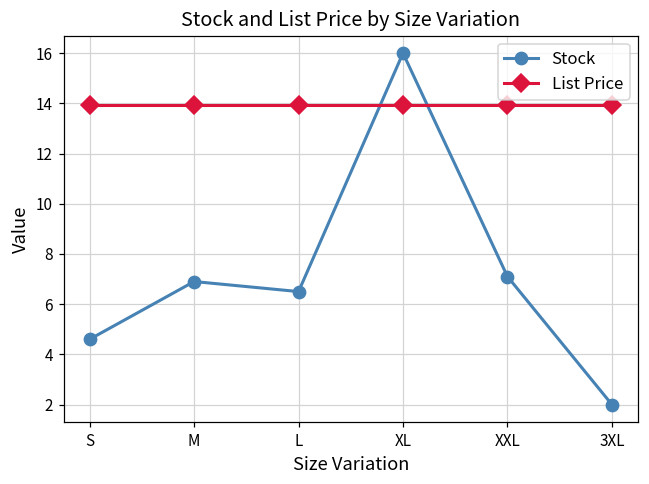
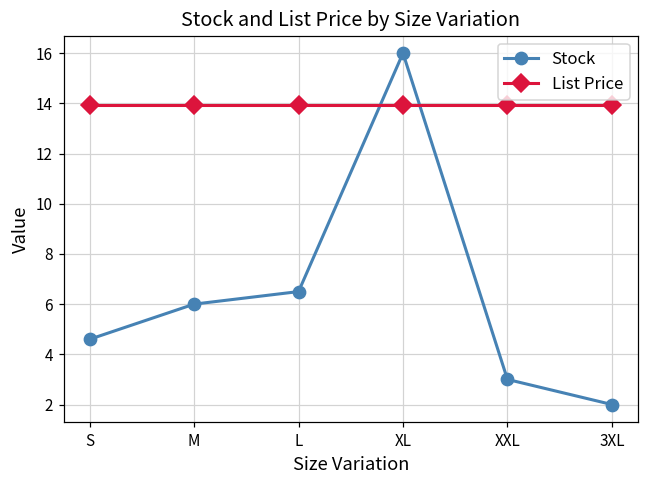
  {
    "Stock": {
      "S": 4.6,
-     "M": 6.9,
+     "M": 6.0,
      "L": 6.5,
      "XL": 16.0,
-     "XXL": 7.1,
+     "XXL": 3.0,
      "3XL": 2.0
    },
    "List Price": {
      "S": 14.0,
      "M": 14.0,
      "L": 14.0,
      "XL": 14.0,
      "XXL": 14.0,
      "3XL": 14.0
    }
  }
